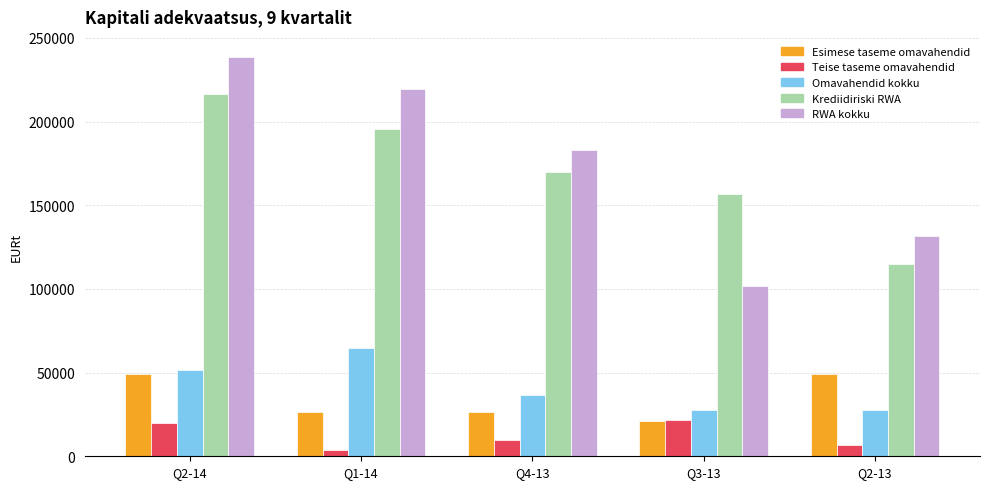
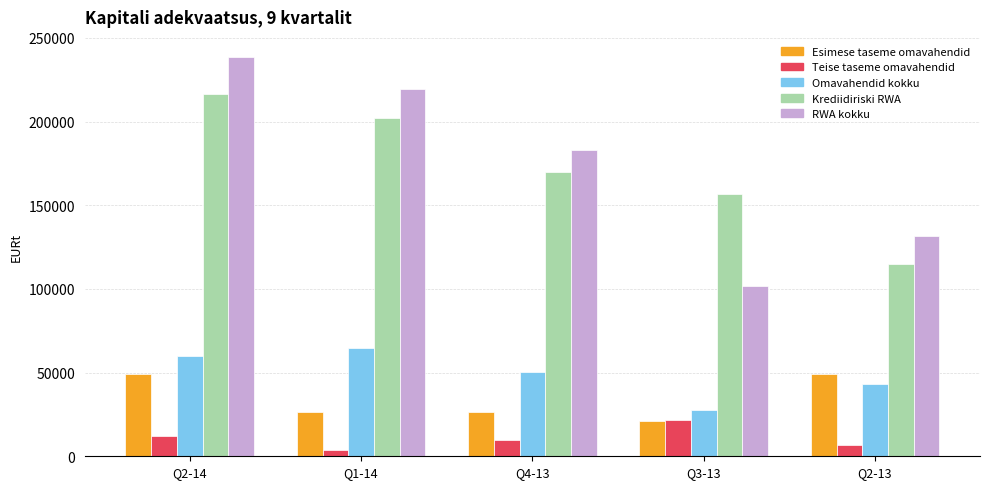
  {
    "Esimese taseme omavahendid": {
      "Q2-14": 49000,
      "Q1-14": 26000,
      "Q4-13": 26000,
      "Q3-13": 21000,
      "Q2-13": 49000
    },
    "Teise taseme omavahendid": {
-     "Q2-14": 20000,
+     "Q2-14": 12000,
      "Q1-14": 4000,
      "Q4-13": 10000,
      "Q3-13": 22000,
      "Q2-13": 7000
    },
    "Omavahendid kokku": {
-     "Q2-14": 51000,
+     "Q2-14": 60000,
      "Q1-14": 65000,
-     "Q4-13": 36000,
+     "Q4-13": 50000,
      "Q3-13": 28000,
-     "Q2-13": 28000
+     "Q2-13": 43000
    },
    "Krediidiriski RWA": {
      "Q2-14": 217000,
-     "Q1-14": 195000,
+     "Q1-14": 202000,
      "Q4-13": 170000,
      "Q3-13": 157000,
      "Q2-13": 115000
    },
    "RWA kokku": {
      "Q2-14": 239000,
      "Q1-14": 219000,
      "Q4-13": 183000,
      "Q3-13": 102000,
      "Q2-13": 132000
    }
  }
